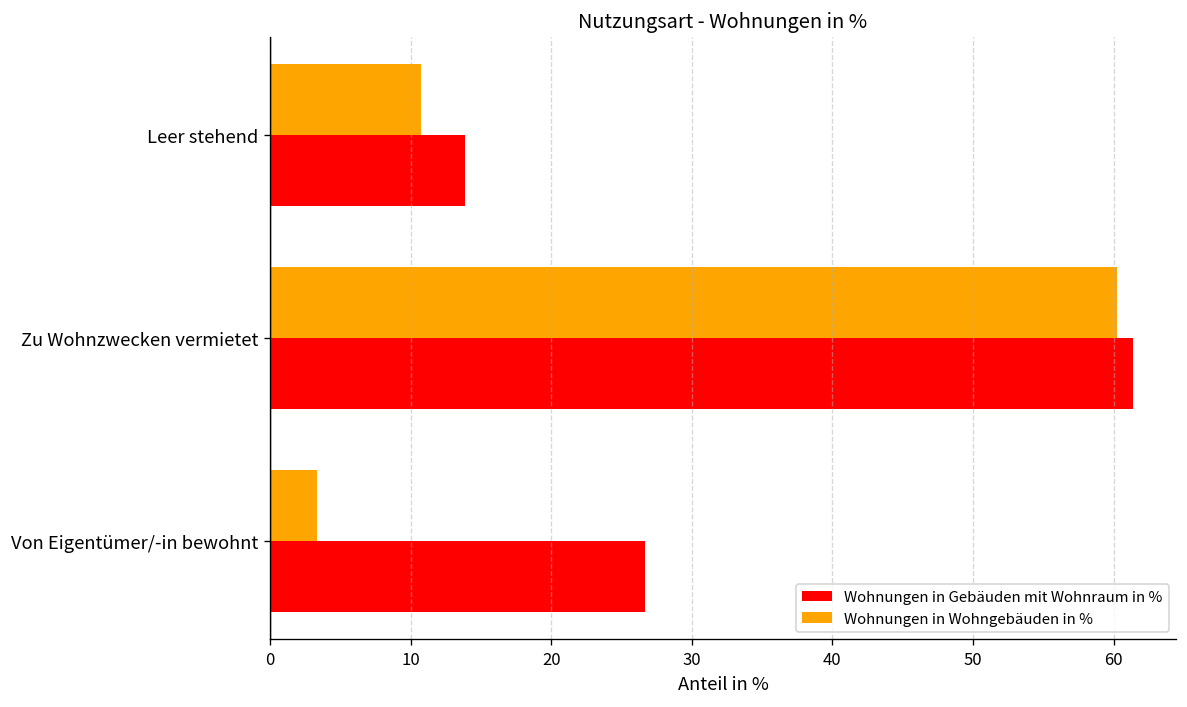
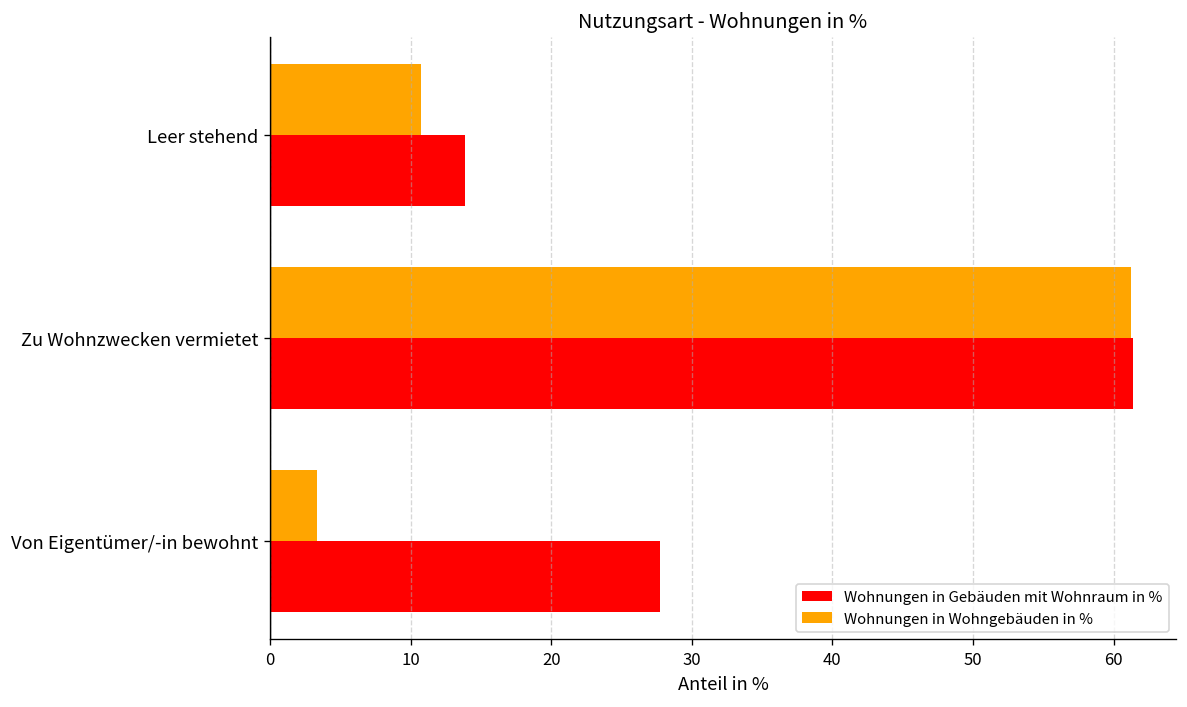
  {
    "Wohnungen in Gebäuden mit Wohnraum in %": {
      "Leer stehend": 13.9,
      "Zu Wohnzwecken vermietet": 61.4,
-     "Von Eigentümer/-in bewohnt": 26.7
+     "Von Eigentümer/-in bewohnt": 27.7
    },
    "Wohnungen in Wohngebäuden in %": {
      "Leer stehend": 10.8,
-     "Zu Wohnzwecken vermietet": 60.3,
+     "Zu Wohnzwecken vermietet": 61.2,
      "Von Eigentümer/-in bewohnt": 3.4
    }
  }
